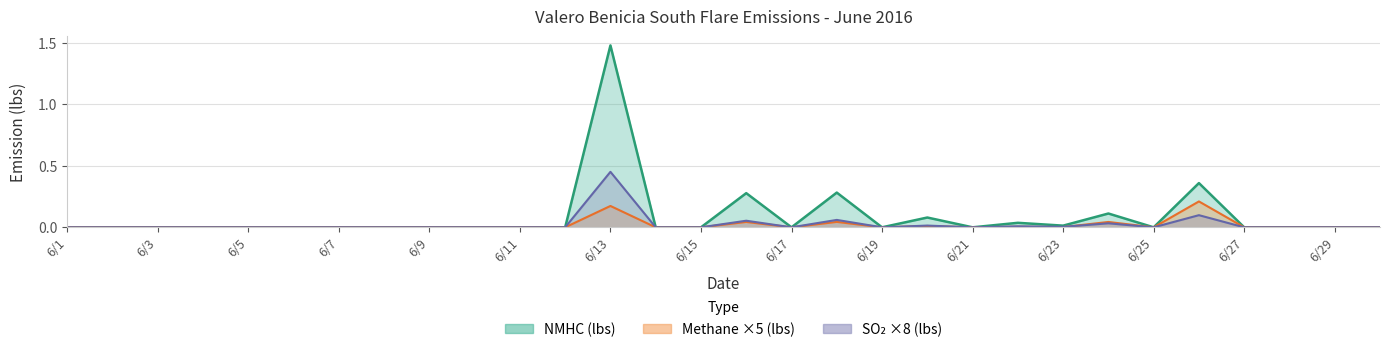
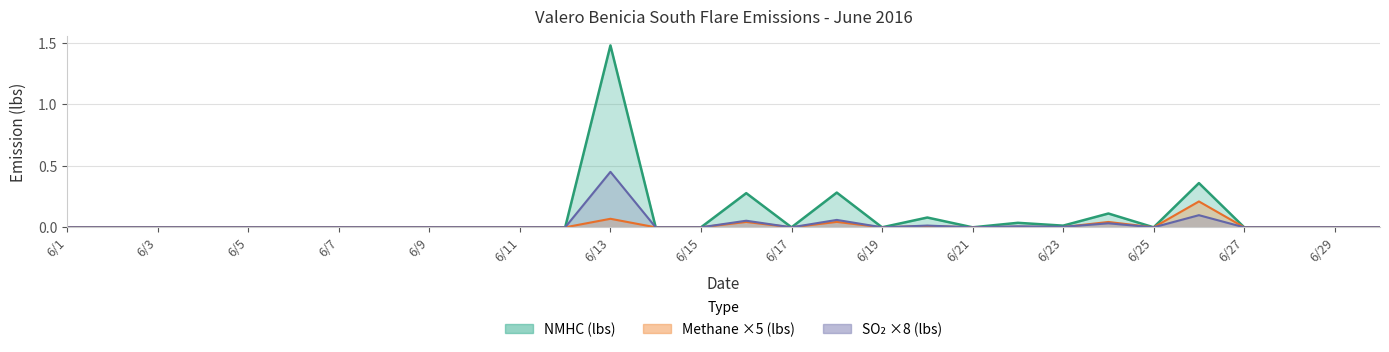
  {
    "Methane ×5 (lbs)": {
-     "6/13": 0.17
+     "6/13": 0.07
    }
  }
